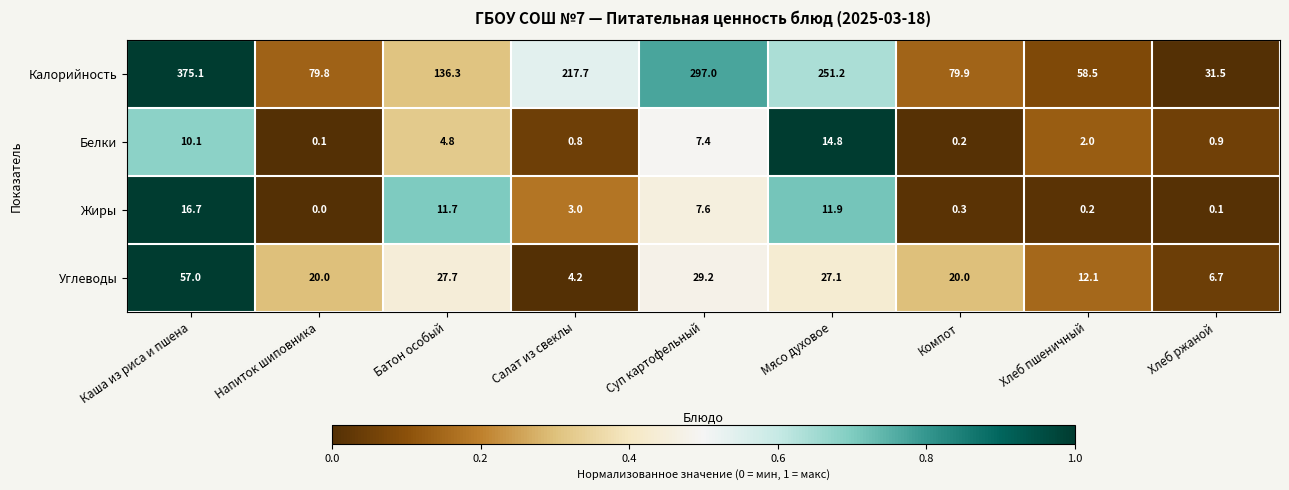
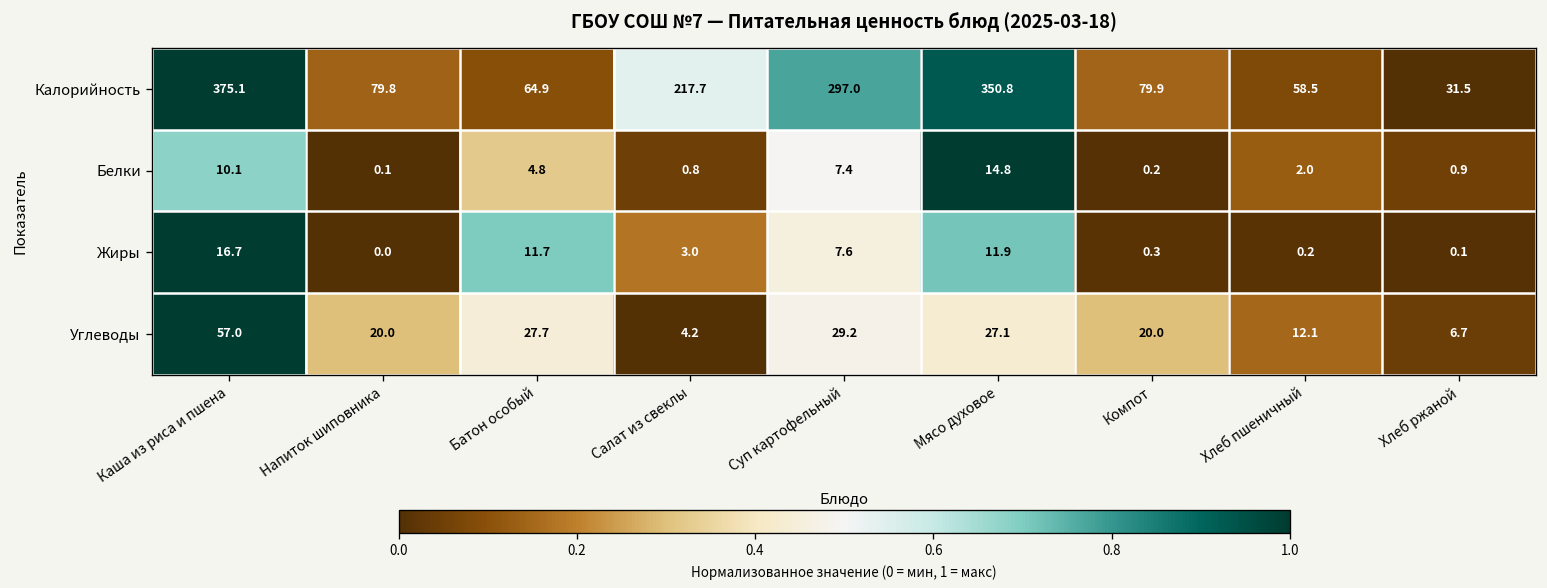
  {
    "Калорийность": {
      "Каша из риса и пшена": 375.1,
      "Напиток шиповника": 79.8,
-     "Батон особый": 136.3,
+     "Батон особый": 64.9,
      "Салат из свеклы": 217.7,
      "Суп картофельный": 297.0,
-     "Мясо духовое": 251.2,
+     "Мясо духовое": 350.8,
      "Компот": 79.9,
      "Хлеб пшеничный": 58.5,
      "Хлеб ржаной": 31.5
    },
    "Белки": {
      "Каша из риса и пшена": 10.1,
      "Напиток шиповника": 0.1,
      "Батон особый": 4.8,
      "Салат из свеклы": 0.8,
      "Суп картофельный": 7.4,
      "Мясо духовое": 14.8,
      "Компот": 0.2,
      "Хлеб пшеничный": 2.0,
      "Хлеб ржаной": 0.9
    },
    "Жиры": {
      "Каша из риса и пшена": 16.7,
      "Напиток шиповника": 0.0,
      "Батон особый": 11.7,
      "Салат из свеклы": 3.0,
      "Суп картофельный": 7.6,
      "Мясо духовое": 11.9,
      "Компот": 0.3,
      "Хлеб пшеничный": 0.2,
      "Хлеб ржаной": 0.1
    },
    "Углеводы": {
      "Каша из риса и пшена": 57.0,
      "Напиток шиповника": 20.0,
      "Батон особый": 27.7,
      "Салат из свеклы": 4.2,
      "Суп картофельный": 29.2,
      "Мясо духовое": 27.1,
      "Компот": 20.0,
      "Хлеб пшеничный": 12.1,
      "Хлеб ржаной": 6.7
    }
  }
